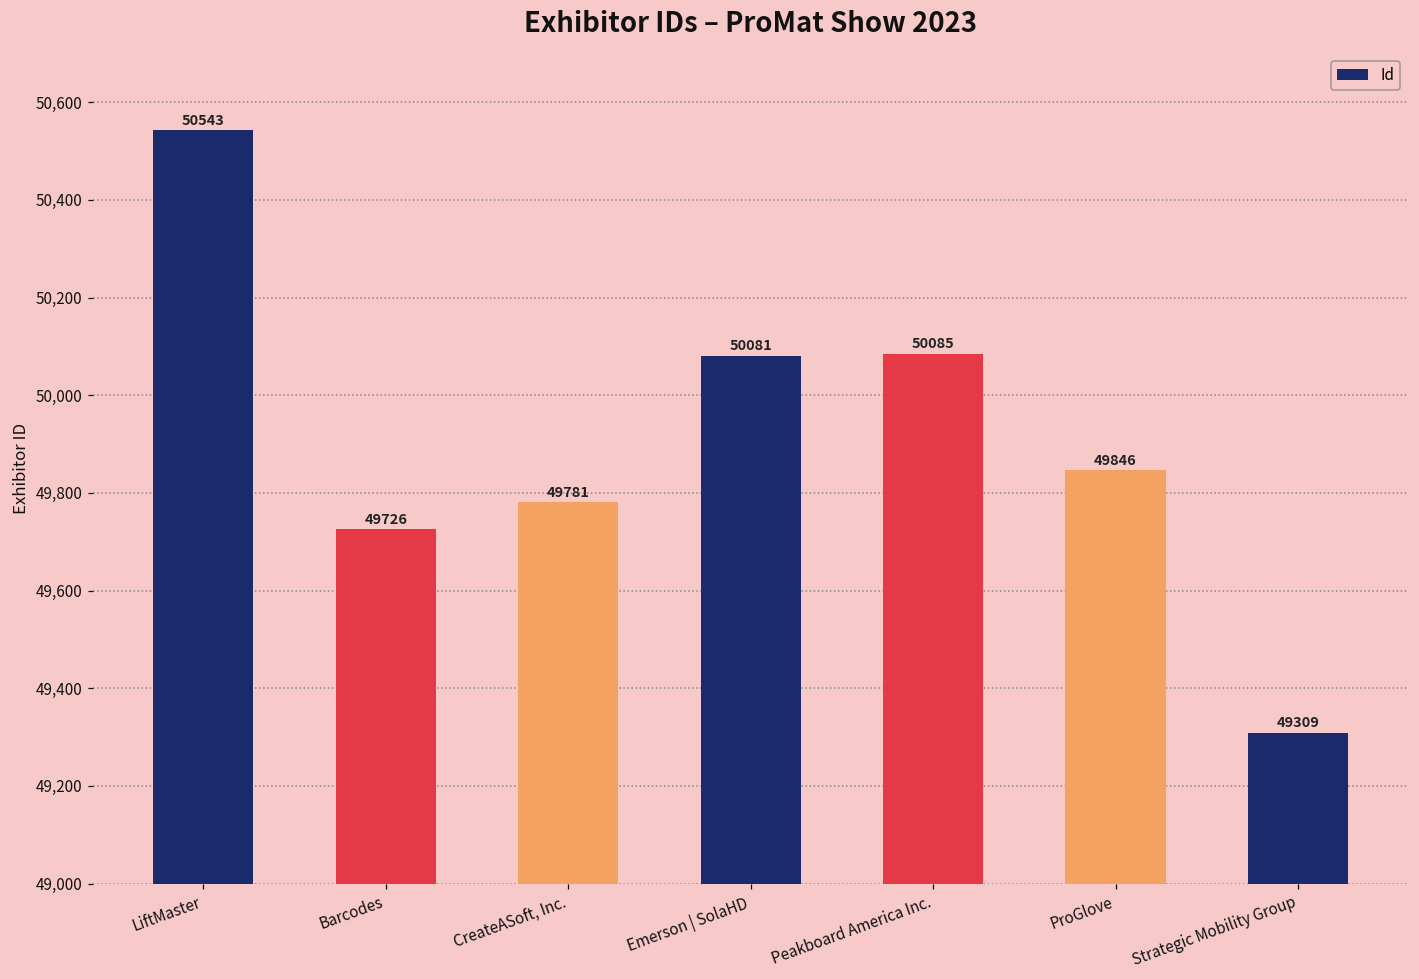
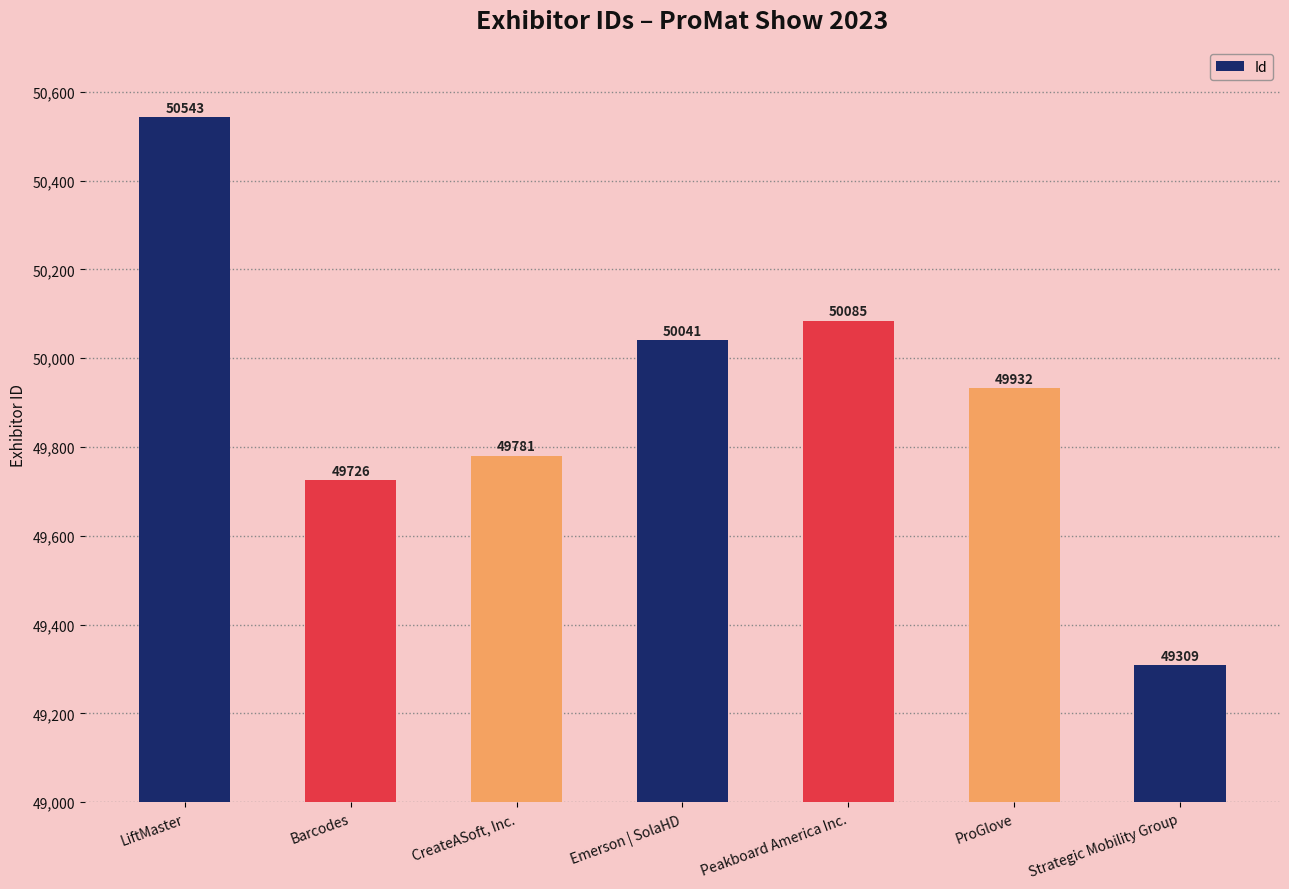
  {
    "LiftMaster": 50543,
    "Barcodes": 49726,
    "CreateASoft, Inc.": 49781,
-   "Emerson | SolaHD": 50081,
+   "Emerson | SolaHD": 50041,
    "Peakboard America Inc.": 50085,
-   "ProGlove": 49846,
+   "ProGlove": 49932,
    "Strategic Mobility Group": 49309
  }
